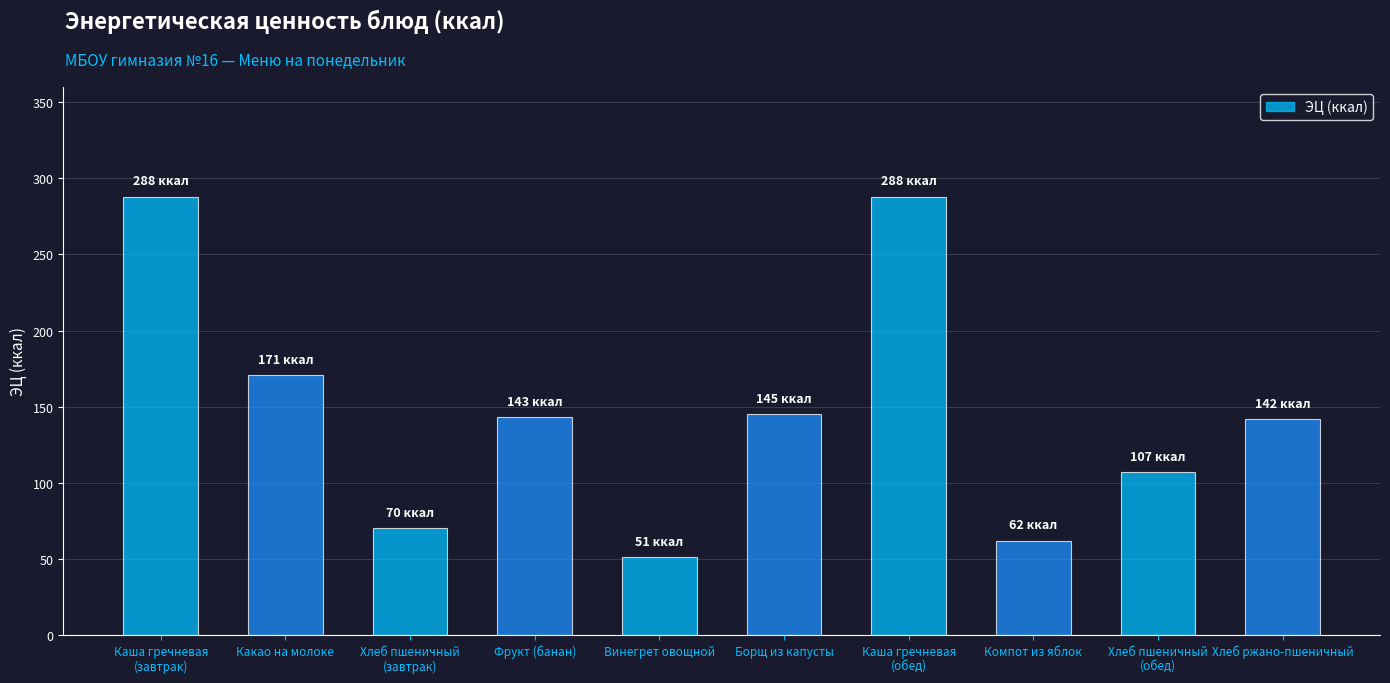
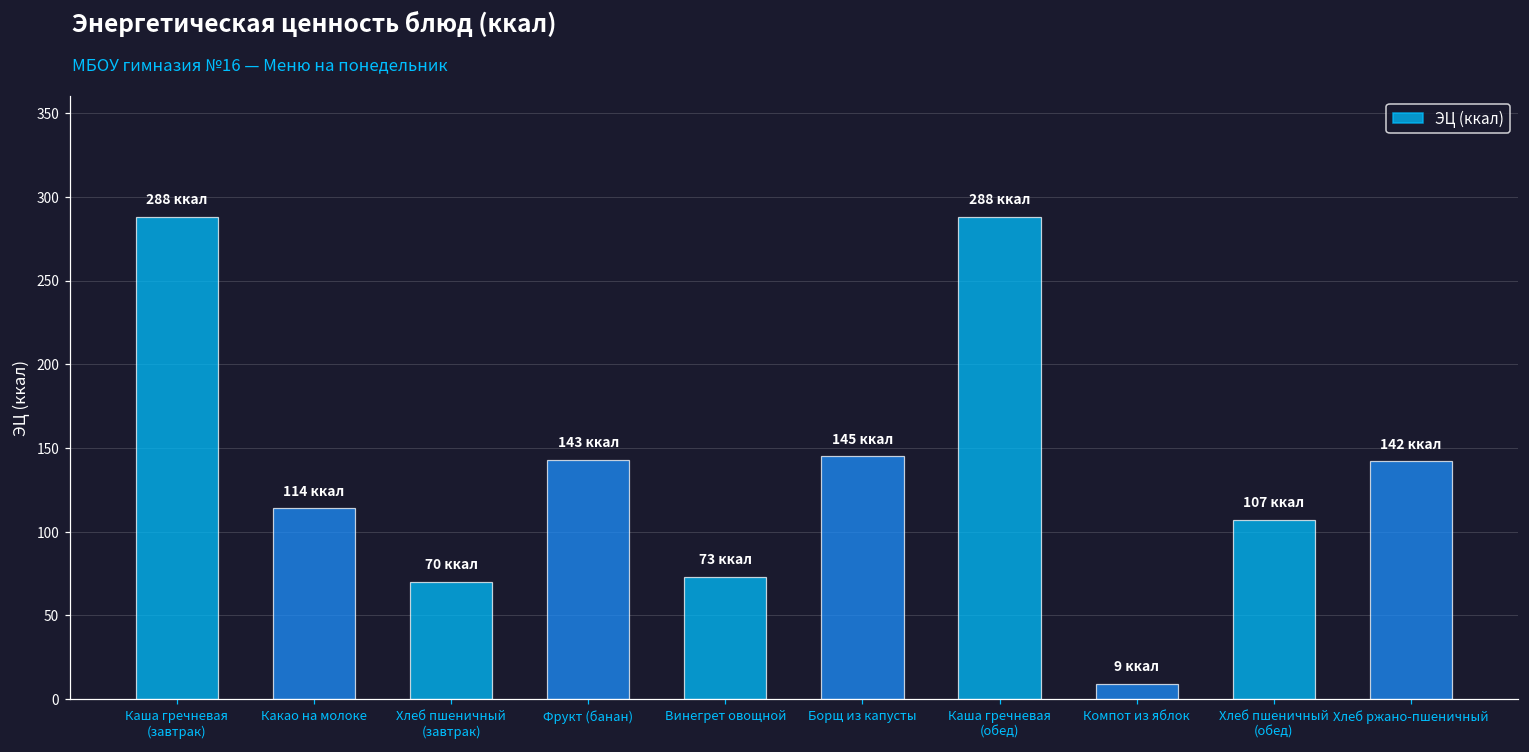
  {
    "Каша гречневая (завтрак)": 288,
-   "Какао на молоке": 171,
+   "Какао на молоке": 114,
    "Хлеб пшеничный (завтрак)": 70,
    "Фрукт (банан)": 143,
-   "Винегрет овощной": 51,
+   "Винегрет овощной": 73,
    "Борщ из капусты": 145,
    "Каша гречневая (обед)": 288,
-   "Компот из яблок": 62,
+   "Компот из яблок": 9,
    "Хлеб пшеничный (обед)": 107,
    "Хлеб ржано-пшеничный": 142
  }
